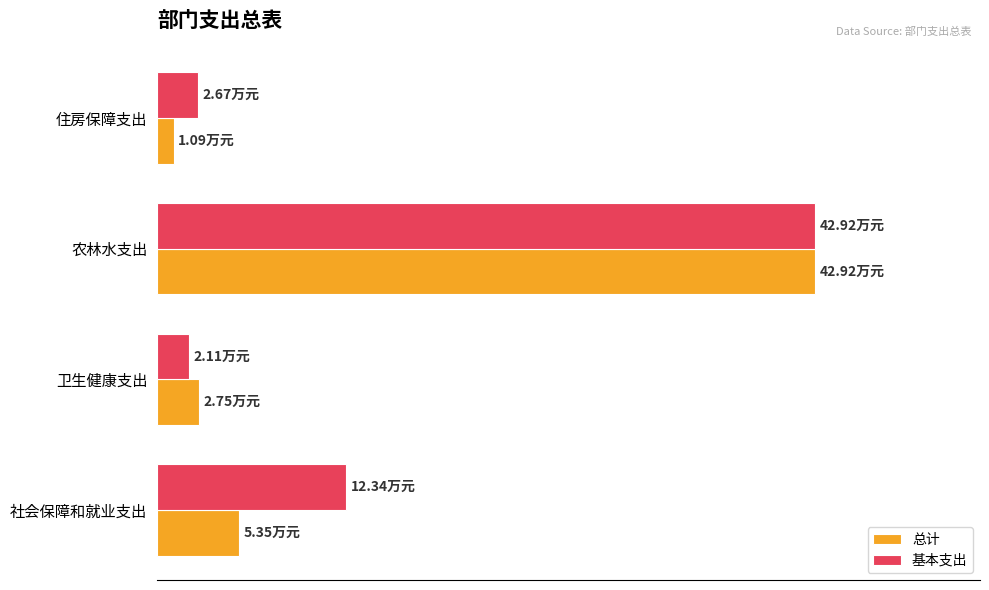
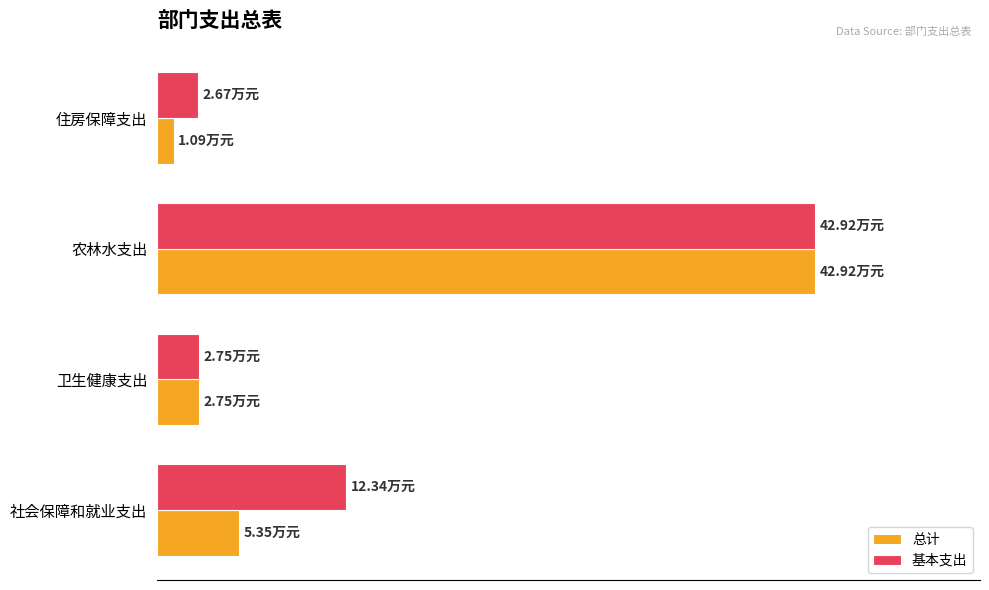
  {
    "总计": {
      "住房保障支出": 1.09,
      "农林水支出": 42.92,
      "卫生健康支出": 2.75,
      "社会保障和就业支出": 5.35
    },
    "基本支出": {
      "住房保障支出": 2.67,
      "农林水支出": 42.92,
-     "卫生健康支出": 2.11,
+     "卫生健康支出": 2.75,
      "社会保障和就业支出": 12.34
    }
  }
